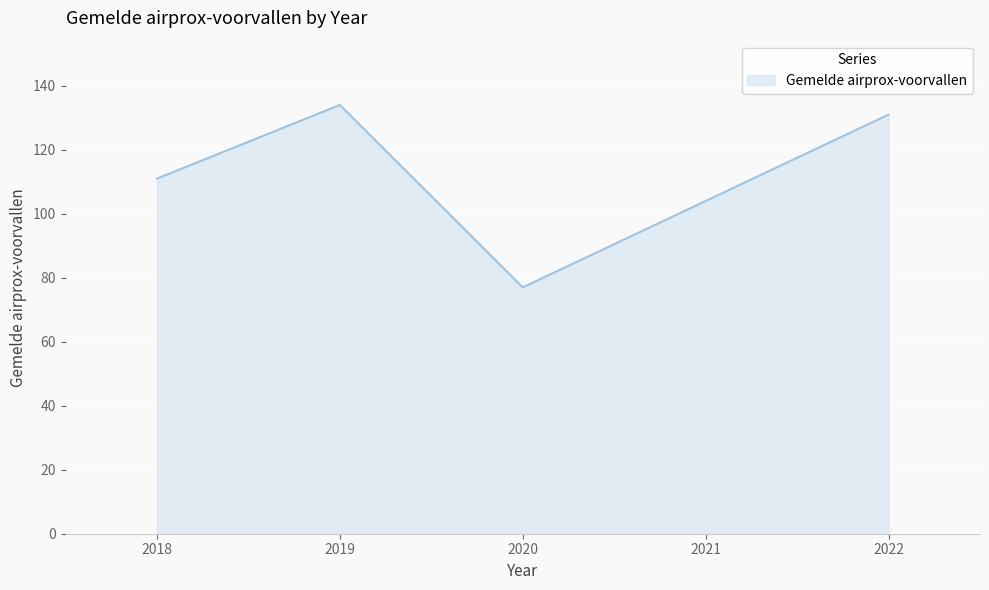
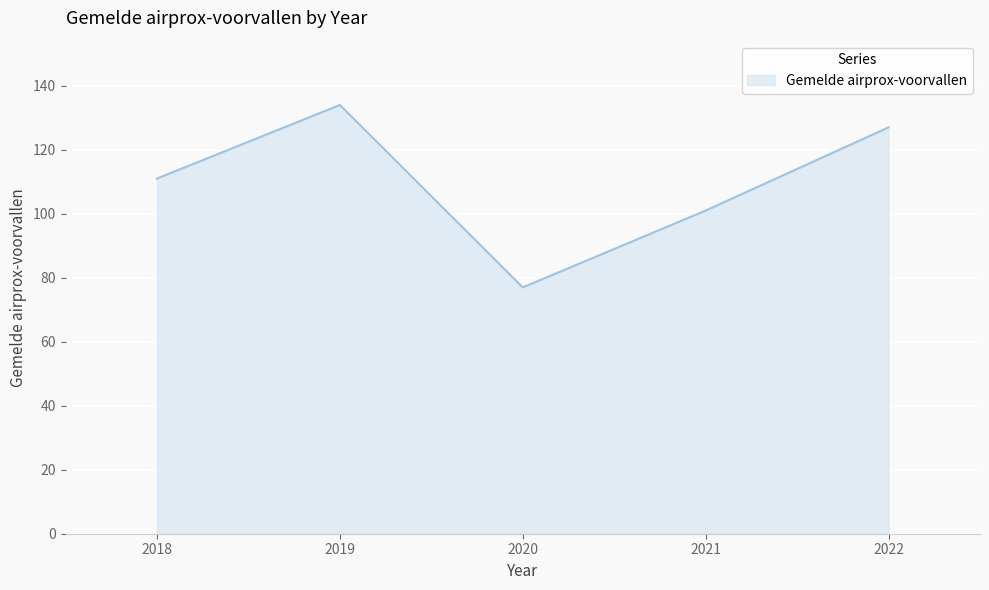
  {
    "2018": 111,
    "2019": 134,
    "2020": 77,
-   "2021": 104,
-   "2022": 131
+   "2021": 101,
+   "2022": 127
  }
